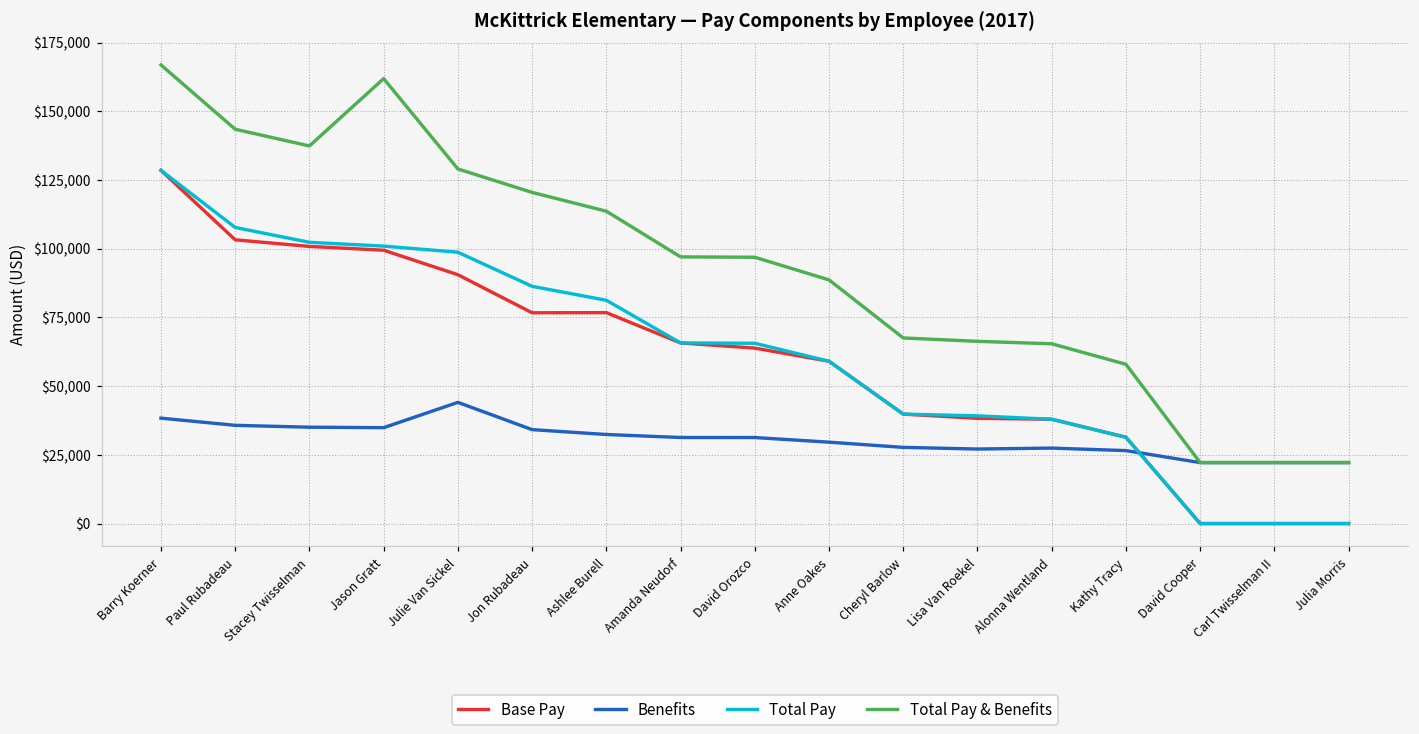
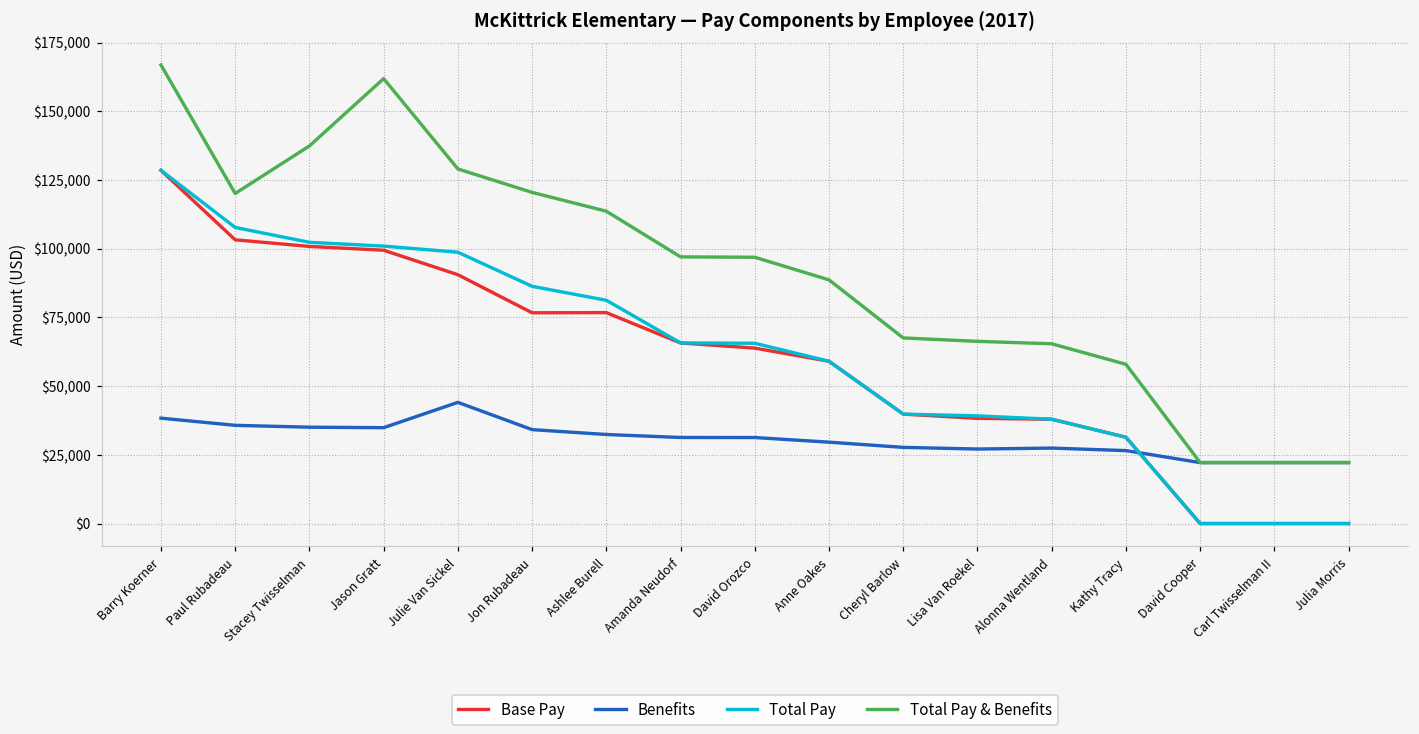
  {
    "Base Pay": {
      "Paul Rubadeau": "$103,000",
      "Stacey Twisselman": "$101,000",
      "Jason Gratt": "$99,000",
      "Julie Van Sickel": "$91,000",
      "Jon Rubadeau": "$77,000",
      "Ashlee Burell": "$77,000",
      "David Orozco": "$64,000"
    },
    "Benefits": {
      "Barry Koerner": "$38,000",
      "Paul Rubadeau": "$36,000",
      "Stacey Twisselman": "$35,000",
      "Jason Gratt": "$35,000",
      "Julie Van Sickel": "$44,000",
      "Jon Rubadeau": "$34,000",
      "Ashlee Burell": "$32,000",
      "Amanda Neudorf": "$31,000",
      "David Orozco": "$31,000",
      "Anne Oakes": "$30,000",
      "Cheryl Barlow": "$28,000",
      "Lisa Van Roekel": "$27,000",
      "Alonna Wentland": "$27,000",
      "Kathy Tracy": "$27,000"
    },
    "Total Pay": {
      "Paul Rubadeau": "$108,000",
      "Stacey Twisselman": "$102,000",
      "Jason Gratt": "$101,000",
      "Julie Van Sickel": "$99,000",
      "Jon Rubadeau": "$86,000",
      "Ashlee Burell": "$81,000",
      "David Orozco": "$66,000"
    },
    "Total Pay & Benefits": {
      "Barry Koerner": "$167,000",
-     "Paul Rubadeau": "$143,000",
+     "Paul Rubadeau": "$120,000",
      "Stacey Twisselman": "$137,000",
      "Jason Gratt": "$162,000",
      "Julie Van Sickel": "$129,000",
      "Jon Rubadeau": "$120,000",
      "Ashlee Burell": "$114,000",
      "Amanda Neudorf": "$97,000",
      "David Orozco": "$97,000",
      "Anne Oakes": "$89,000",
      "Cheryl Barlow": "$68,000",
      "Lisa Van Roekel": "$66,000",
      "Alonna Wentland": "$65,000",
      "Kathy Tracy": "$58,000"
    }
  }
